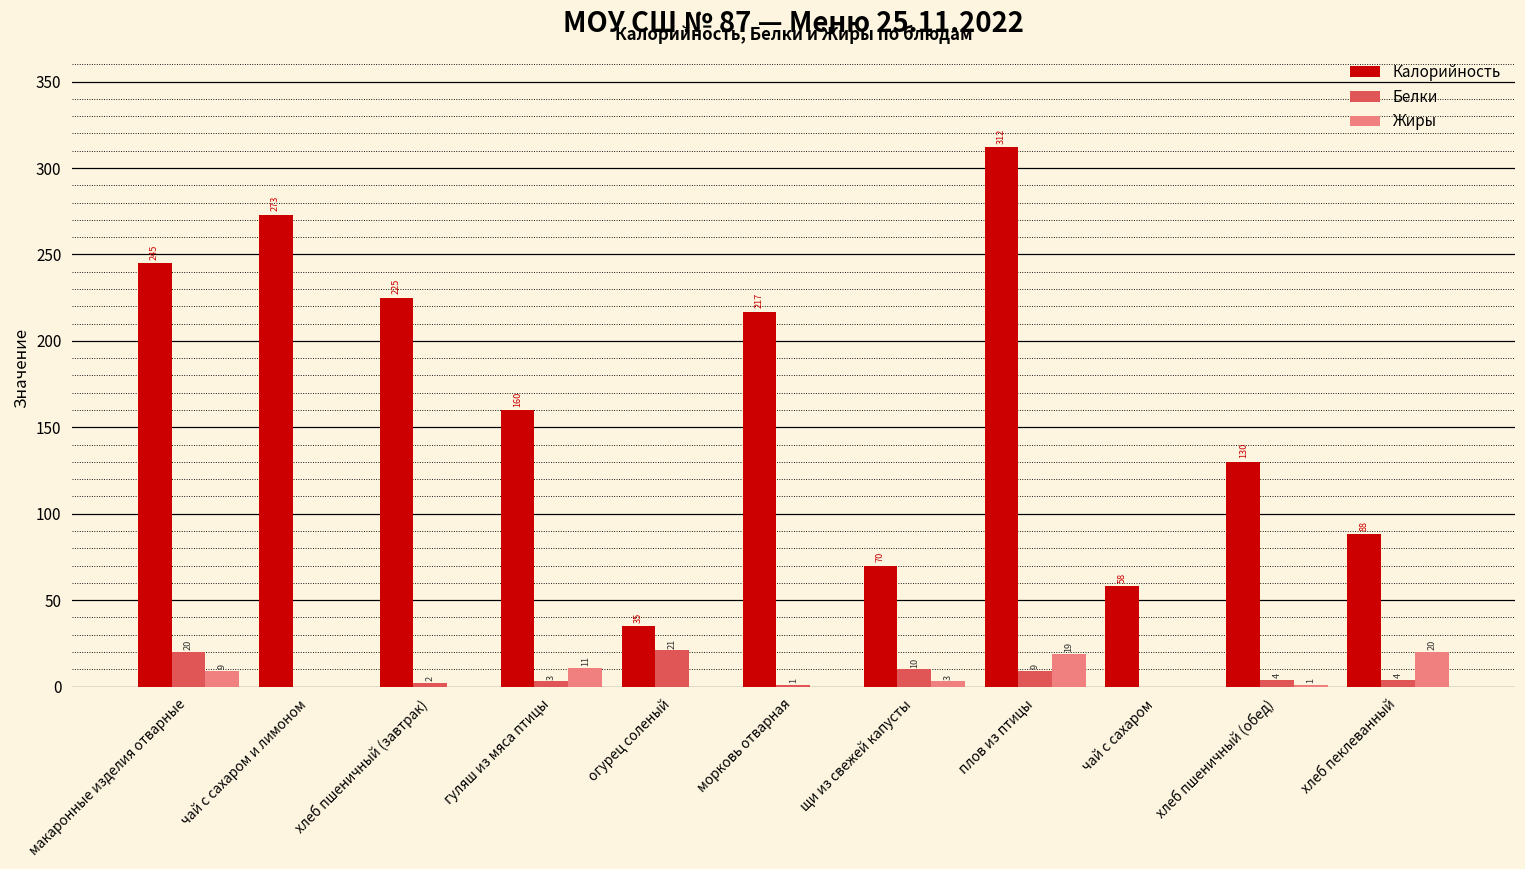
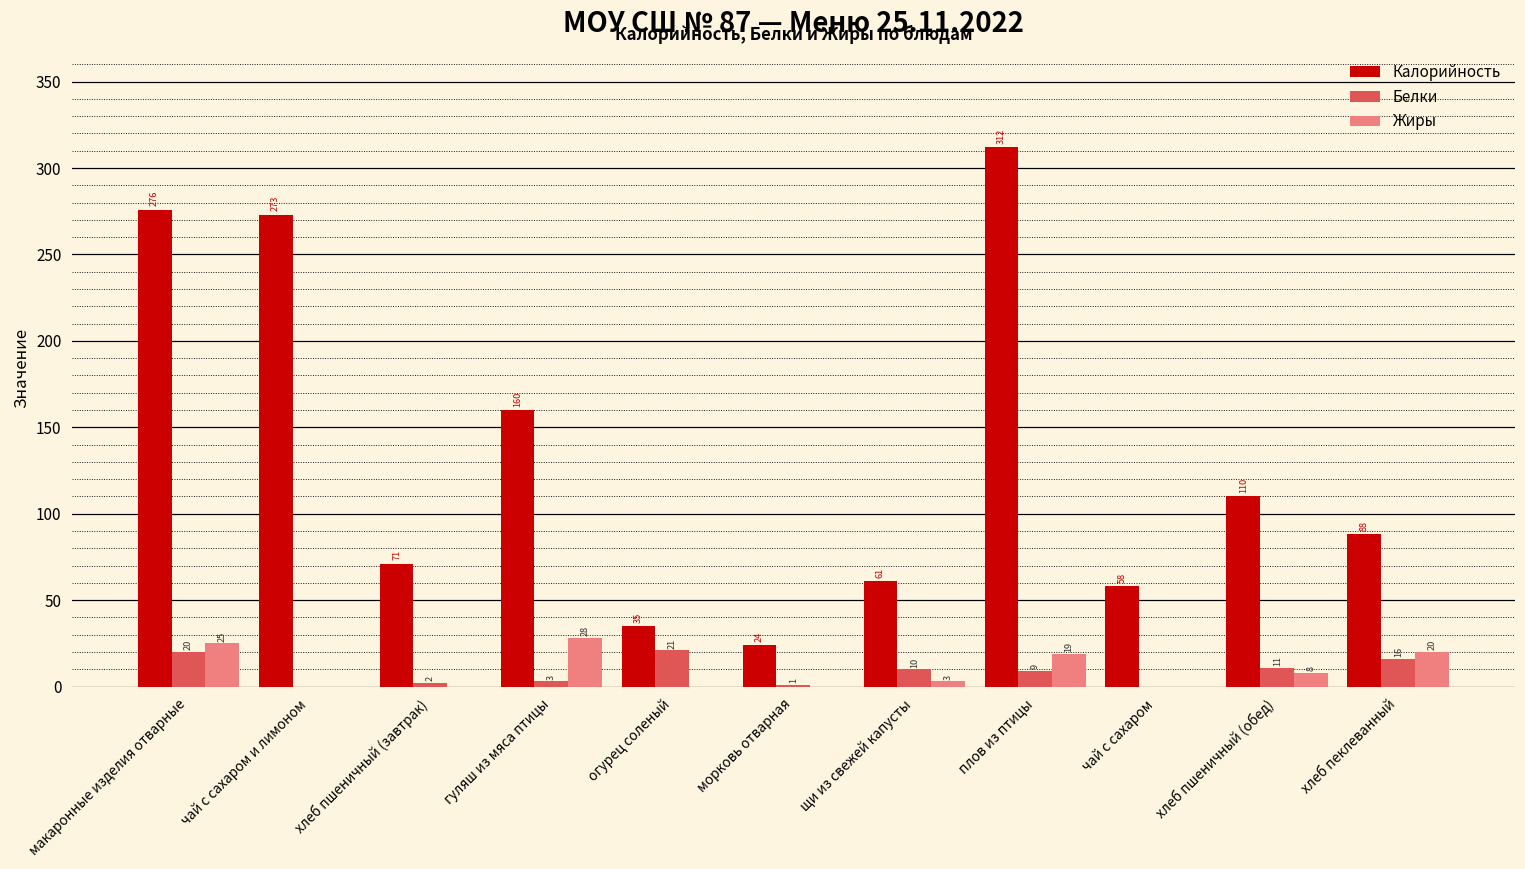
  {
    "Калорийность": {
-     "макаронные изделия отварные": 245,
+     "макаронные изделия отварные": 276,
      "чай с сахаром и лимоном": 273,
-     "хлеб пшеничный (завтрак)": 225,
+     "хлеб пшеничный (завтрак)": 71,
      "гуляш из мяса птицы": 160,
      "огурец соленый": 35,
-     "морковь отварная": 217,
-     "щи из свежей капусты": 70,
+     "морковь отварная": 24,
+     "щи из свежей капусты": 61,
      "плов из птицы": 312,
      "чай с сахаром": 58,
-     "хлеб пшеничный (обед)": 130,
+     "хлеб пшеничный (обед)": 110,
      "хлеб пеклеванный": 88
    },
    "Белки": {
      "макаронные изделия отварные": 20,
      "хлеб пшеничный (завтрак)": 2,
      "гуляш из мяса птицы": 3,
      "огурец соленый": 21,
      "морковь отварная": 1,
      "щи из свежей капусты": 10,
      "плов из птицы": 9,
-     "хлеб пшеничный (обед)": 4,
-     "хлеб пеклеванный": 4
+     "хлеб пшеничный (обед)": 11,
+     "хлеб пеклеванный": 16
    },
    "Жиры": {
-     "макаронные изделия отварные": 9,
-     "гуляш из мяса птицы": 11,
+     "макаронные изделия отварные": 25,
+     "гуляш из мяса птицы": 28,
      "щи из свежей капусты": 3,
      "плов из птицы": 19,
-     "хлеб пшеничный (обед)": 1,
+     "хлеб пшеничный (обед)": 8,
      "хлеб пеклеванный": 20
    }
  }
